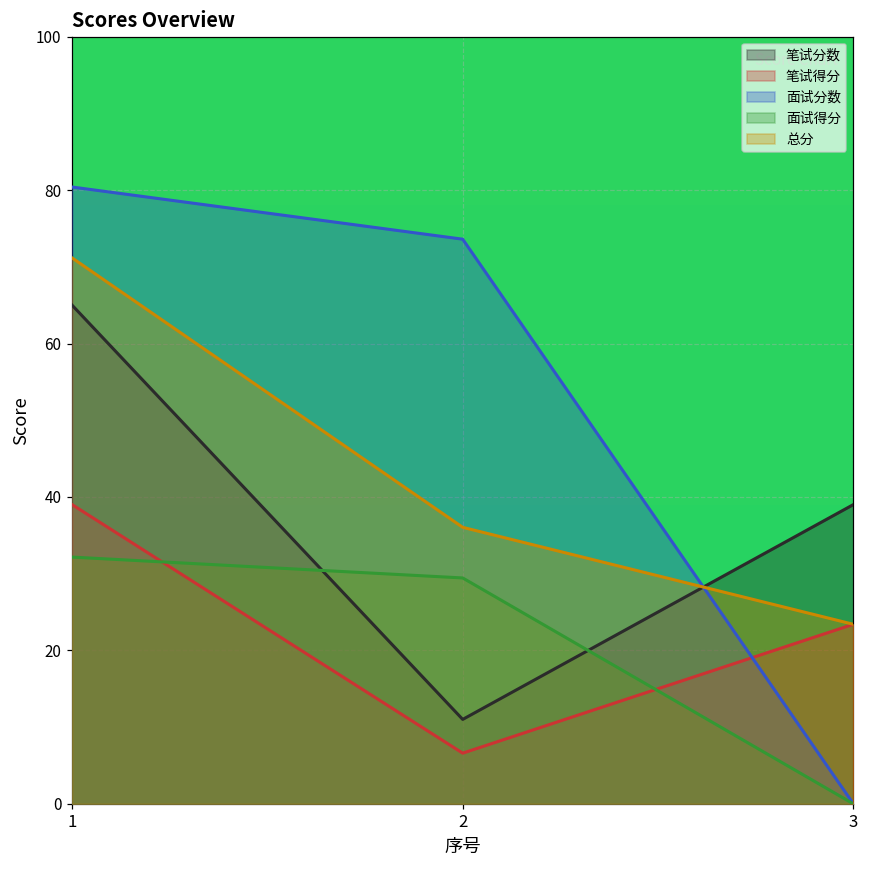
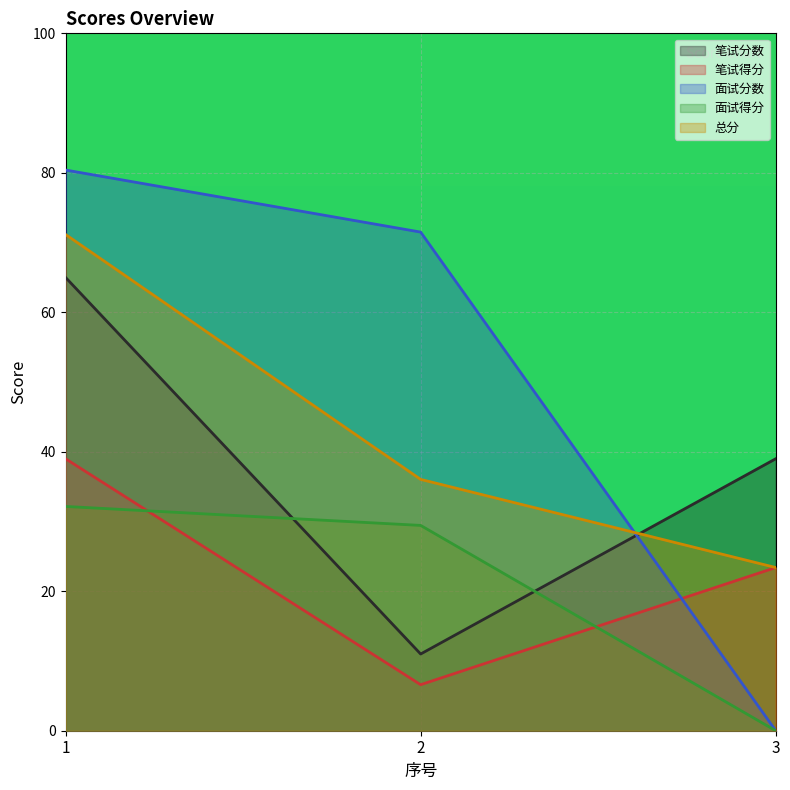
  {
    "面试分数": {
      "1": 80,
-     "2": 74
+     "2": 72
    }
  }
